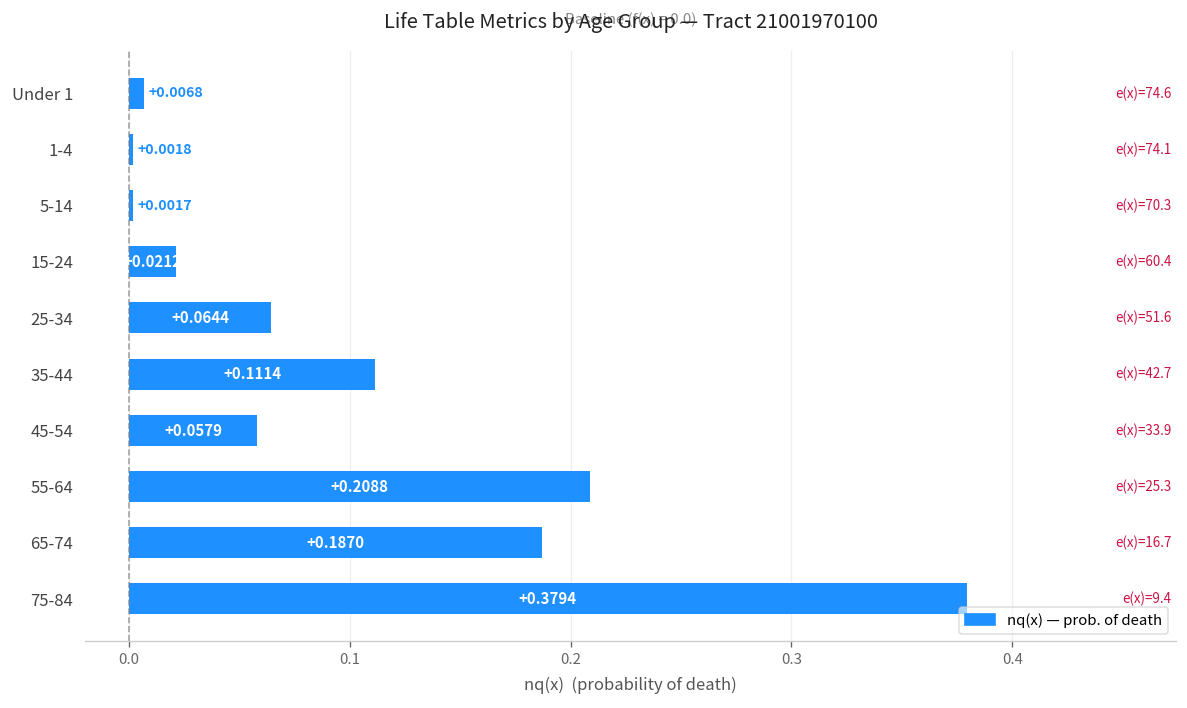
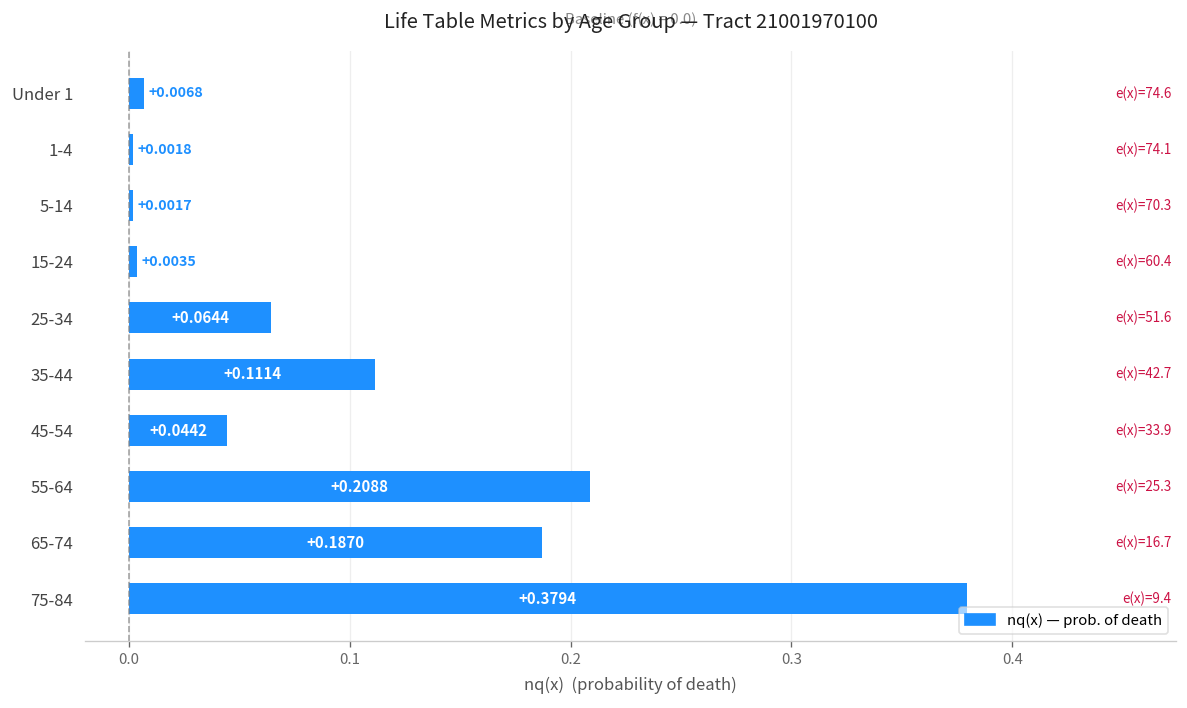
  {
    "Under 1": "+0.0068",
    "1-4": "+0.0018",
    "5-14": "+0.0017",
-   "15-24": "+0.0212",
+   "15-24": "+0.0035",
    "25-34": "+0.0644",
    "35-44": "+0.1114",
-   "45-54": "+0.0579",
+   "45-54": "+0.0442",
    "55-64": "+0.2088",
    "65-74": "+0.1870",
    "75-84": "+0.3794"
  }
